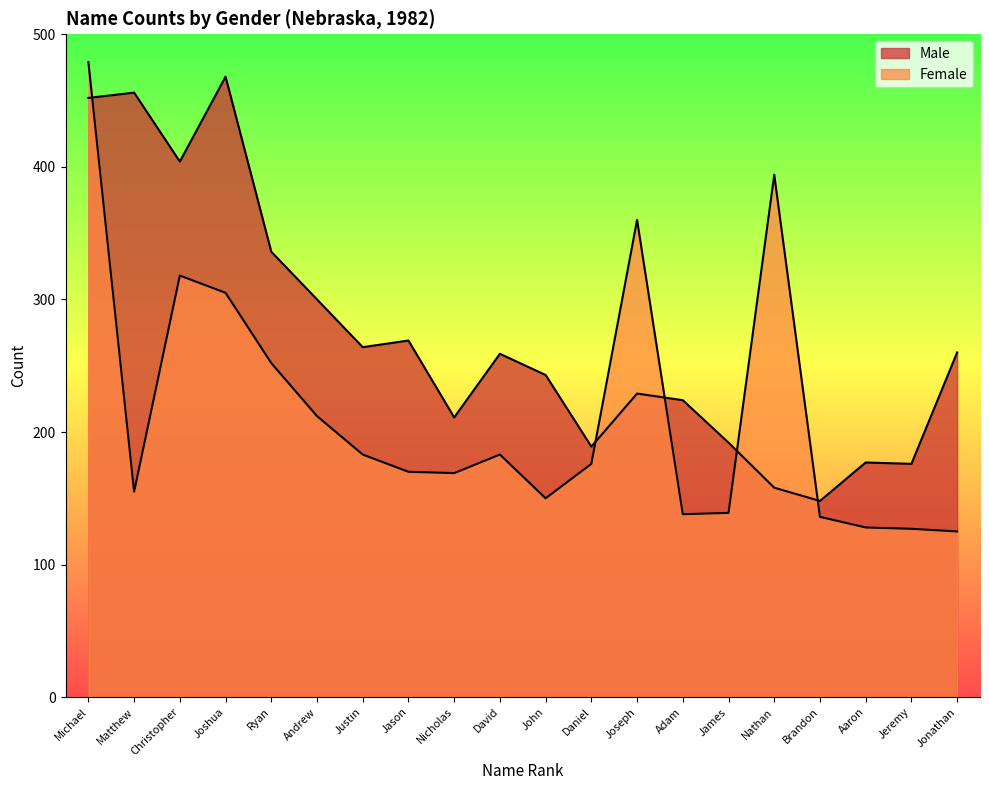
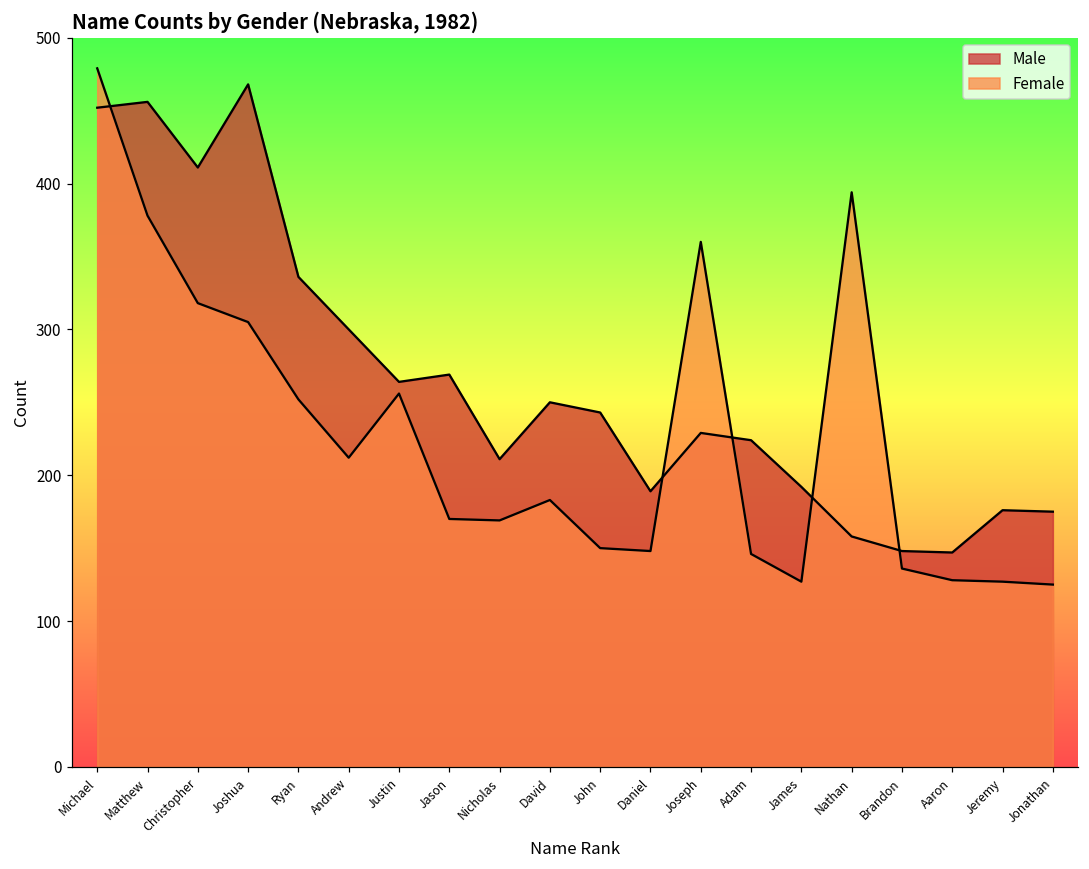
  {
    "Male": {
      "Michael": 452,
      "Matthew": 456,
-     "Christopher": 404,
+     "Christopher": 411,
      "Joshua": 468,
      "Ryan": 336,
      "Andrew": 300,
      "Justin": 264,
      "Jason": 269,
      "Nicholas": 211,
-     "David": 259,
+     "David": 250,
      "John": 243,
      "Daniel": 189,
      "Joseph": 229,
      "Adam": 224,
      "James": 192,
      "Nathan": 158,
      "Brandon": 148,
-     "Aaron": 177,
+     "Aaron": 147,
      "Jeremy": 176,
-     "Jonathan": 260
+     "Jonathan": 175
    },
    "Female": {
      "Michael": 479,
-     "Matthew": 155,
+     "Matthew": 378,
      "Christopher": 318,
      "Joshua": 305,
      "Ryan": 252,
      "Andrew": 212,
-     "Justin": 183,
+     "Justin": 256,
      "Jason": 170,
      "Nicholas": 169,
      "David": 183,
      "John": 150,
-     "Daniel": 176,
+     "Daniel": 148,
      "Joseph": 360,
-     "Adam": 138,
-     "James": 139,
+     "Adam": 146,
+     "James": 127,
      "Nathan": 394,
      "Brandon": 136,
      "Aaron": 128,
      "Jeremy": 127,
      "Jonathan": 125
    }
  }
